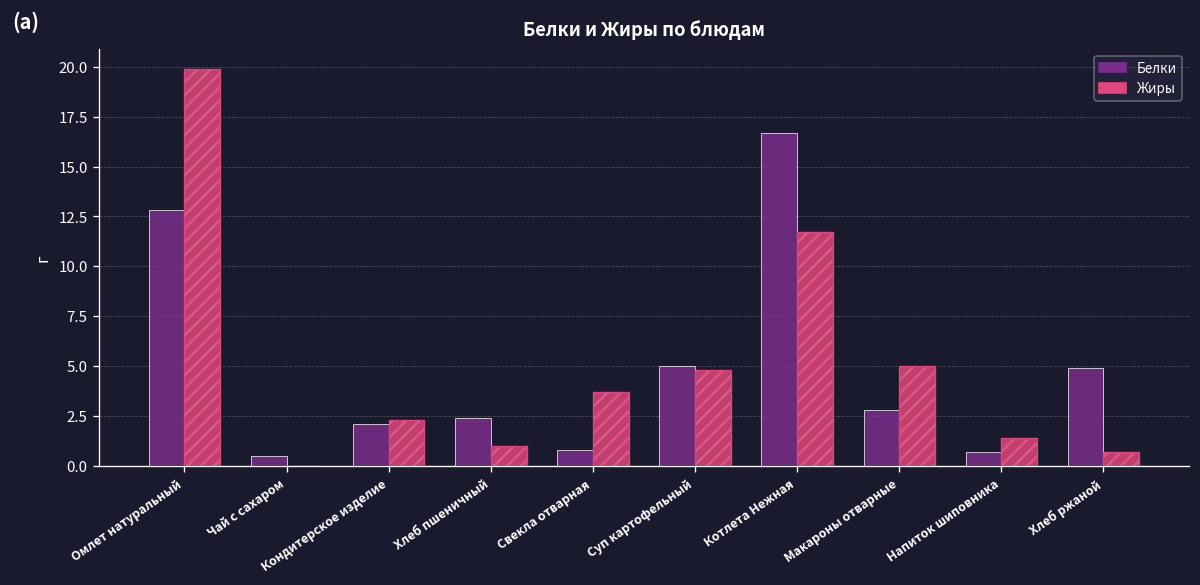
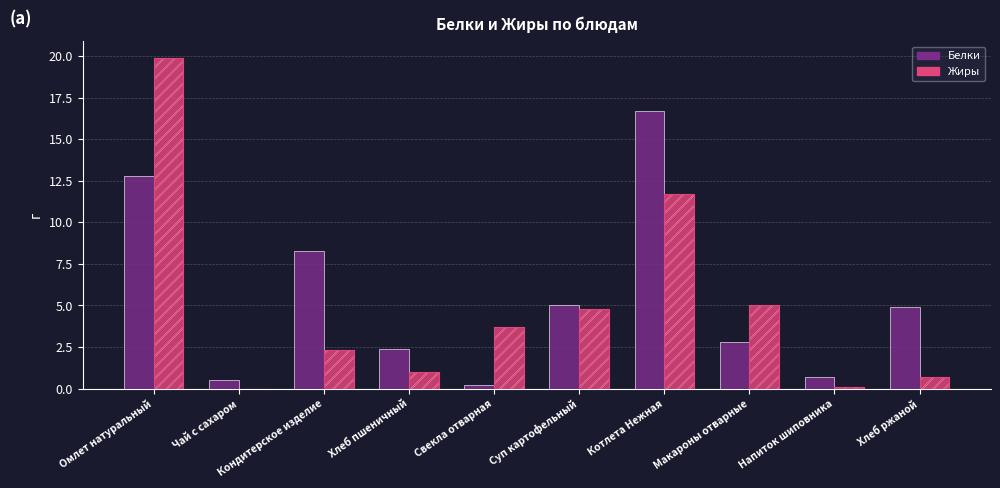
  {
    "Белки": {
      "Омлет натуральный": 12.8,
      "Чай с сахаром": 0.5,
-     "Кондитерское изделие": 2.1,
+     "Кондитерское изделие": 8.3,
      "Хлеб пшеничный": 2.4,
-     "Свекла отварная": 0.8,
+     "Свекла отварная": 0.2,
      "Суп картофельный": 5.0,
      "Котлета Нежная": 16.7,
      "Макароны отварные": 2.8,
      "Напиток шиповника": 0.7,
      "Хлеб ржаной": 4.9
    },
    "Жиры": {
      "Омлет натуральный": 19.9,
      "Чай с сахаром": 0.0,
      "Кондитерское изделие": 2.3,
      "Хлеб пшеничный": 1.0,
      "Свекла отварная": 3.7,
      "Суп картофельный": 4.8,
      "Котлета Нежная": 11.7,
      "Макароны отварные": 5.0,
-     "Напиток шиповника": 1.4,
+     "Напиток шиповника": 0.1,
      "Хлеб ржаной": 0.7
    }
  }
